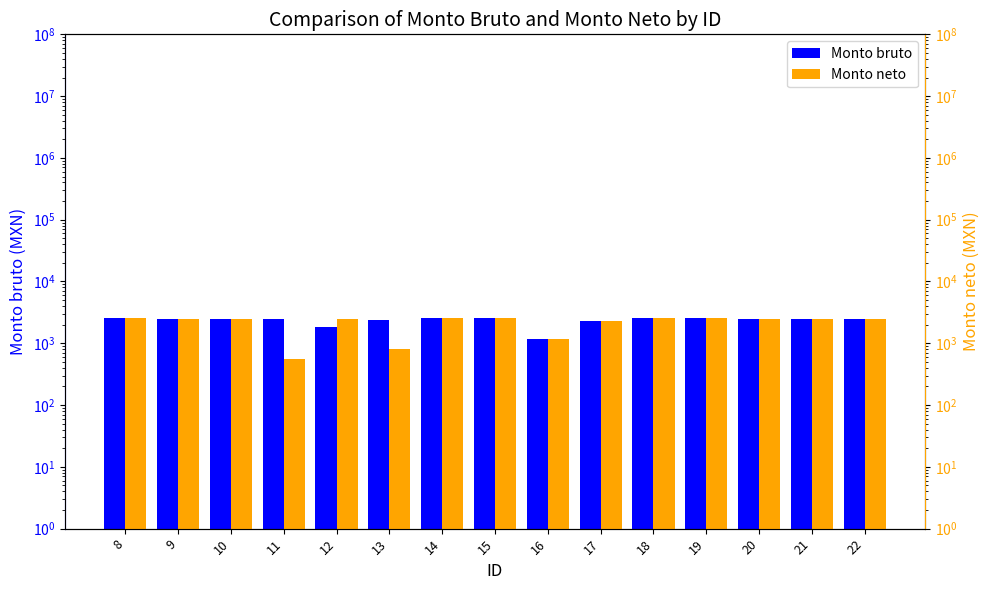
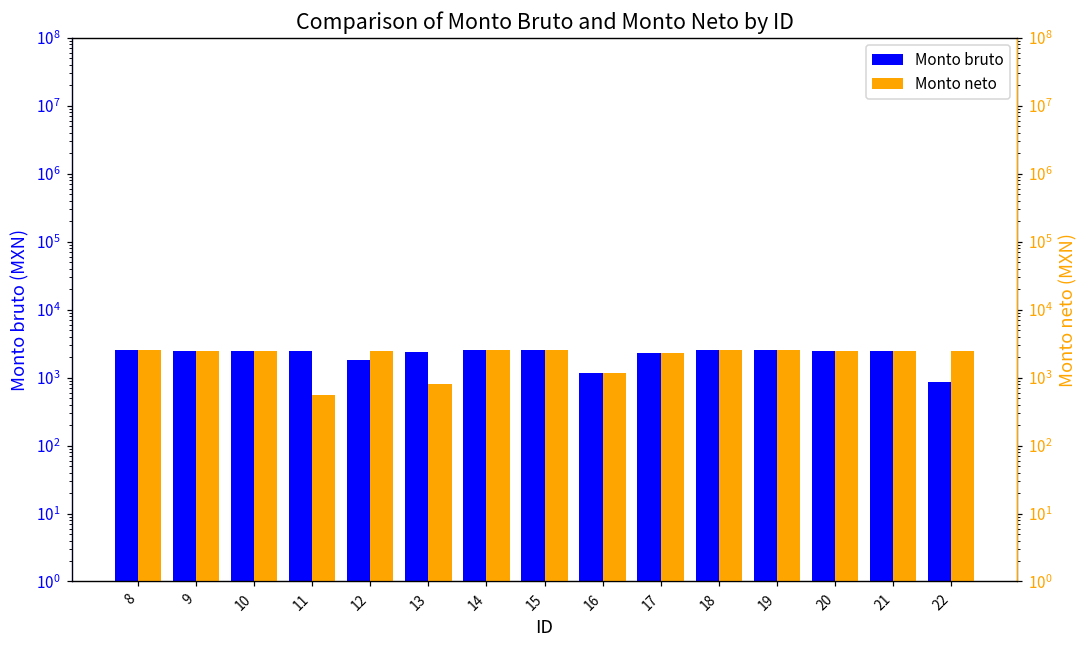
  {
    "Monto bruto": {
      "8": 2600,
      "9": 2500,
      "10": 2500,
      "11": 2500,
      "12": 1800,
      "13": 2400,
      "14": 2600,
      "15": 2600,
      "16": 1200,
      "17": 2300,
      "18": 2600,
      "19": 2600,
      "20": 2500,
      "21": 2500,
-     "22": 2500
+     "22": 900
    },
    "Monto neto": {
      "8": 2600,
      "9": 2500,
      "10": 2500,
      "11": 600,
      "12": 2500,
      "13": 800,
      "14": 2600,
      "15": 2600,
      "16": 1200,
      "17": 2300,
      "18": 2600,
      "19": 2600,
      "20": 2500,
      "21": 2500,
      "22": 2500
    }
  }
